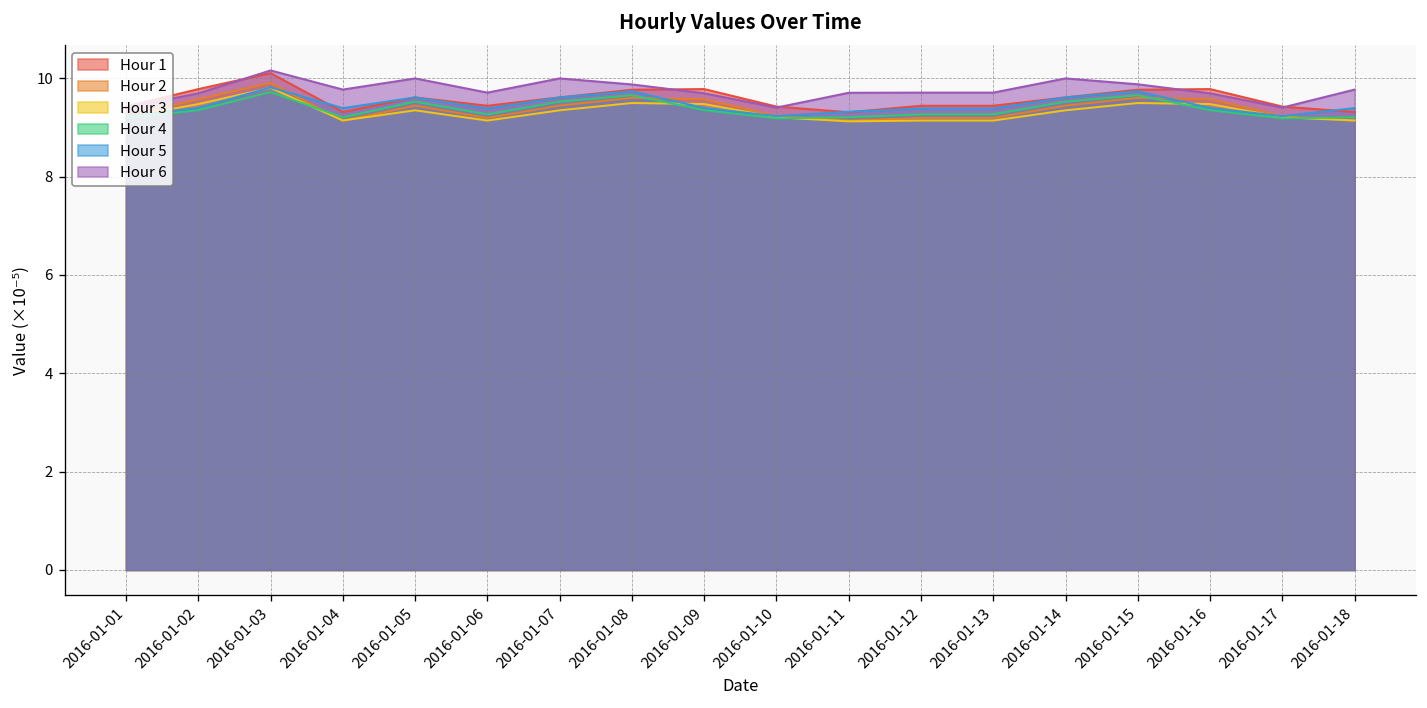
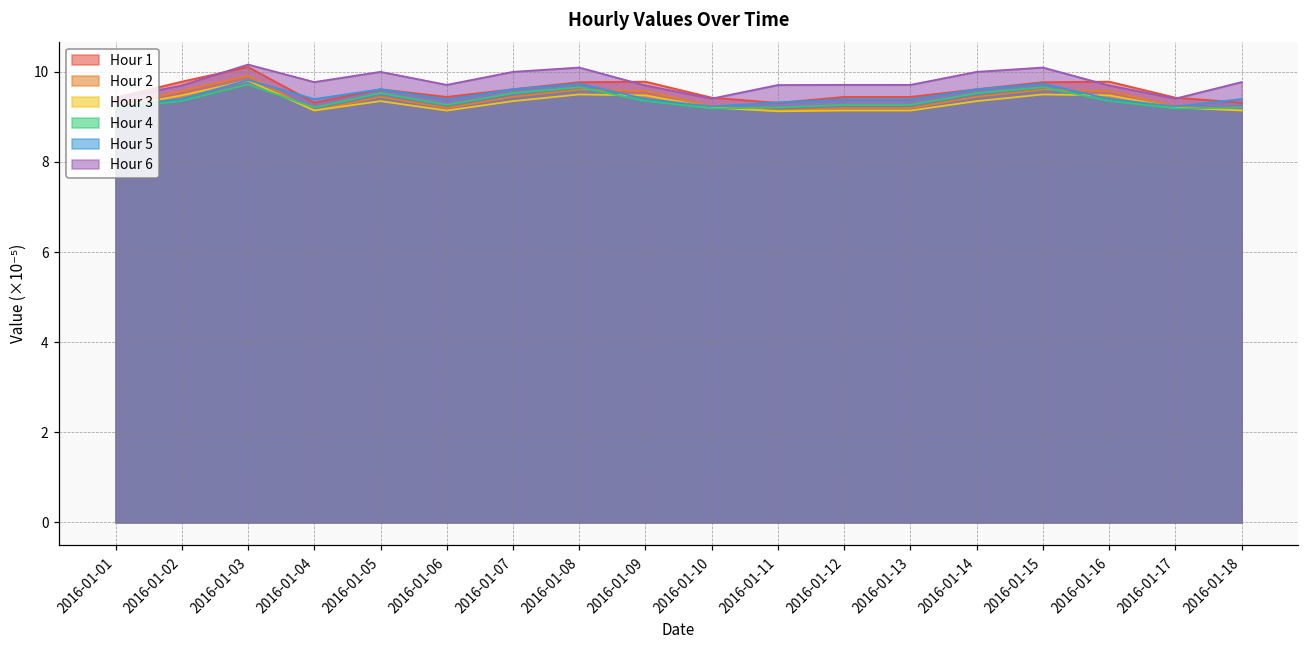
  {
    "Hour 3": {
      "2016-01-02": 9.5,
      "2016-01-05": 9.4,
      "2016-01-07": 9.4,
      "2016-01-08": 9.5,
      "2016-01-09": 9.5,
      "2016-01-14": 9.4,
      "2016-01-15": 9.5,
      "2016-01-16": 9.5
    },
    "Hour 4": {
      "2016-01-03": 9.7,
      "2016-01-04": 9.2,
      "2016-01-05": 9.5,
      "2016-01-06": 9.3,
      "2016-01-07": 9.5,
      "2016-01-11": 9.2,
      "2016-01-12": 9.3,
      "2016-01-13": 9.3,
      "2016-01-14": 9.5,
      "2016-01-18": 9.2
    },
    "Hour 5": {
      "2016-01-04": 9.4,
      "2016-01-18": 9.4
    },
    "Hour 6": {
      "2016-01-02": 9.7,
      "2016-01-04": 9.8,
      "2016-01-05": 10.0,
      "2016-01-06": 9.7,
      "2016-01-07": 10.0,
-     "2016-01-08": 9.9,
+     "2016-01-08": 10.1,
      "2016-01-09": 9.7,
      "2016-01-11": 9.7,
      "2016-01-12": 9.7,
      "2016-01-13": 9.7,
      "2016-01-14": 10.0,
-     "2016-01-15": 9.9,
+     "2016-01-15": 10.1,
      "2016-01-16": 9.7,
      "2016-01-18": 9.8
    }
  }
